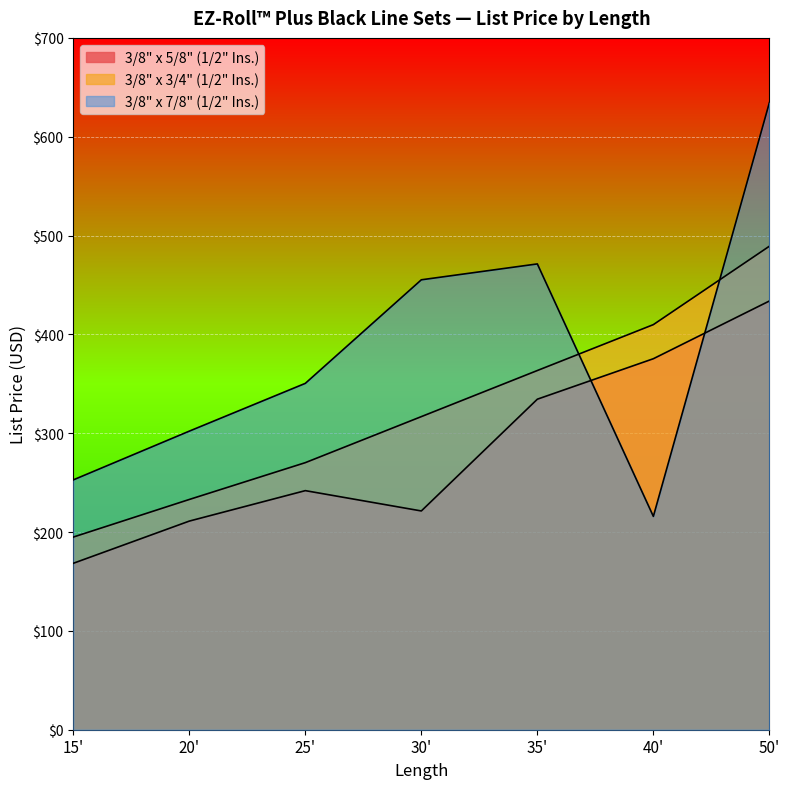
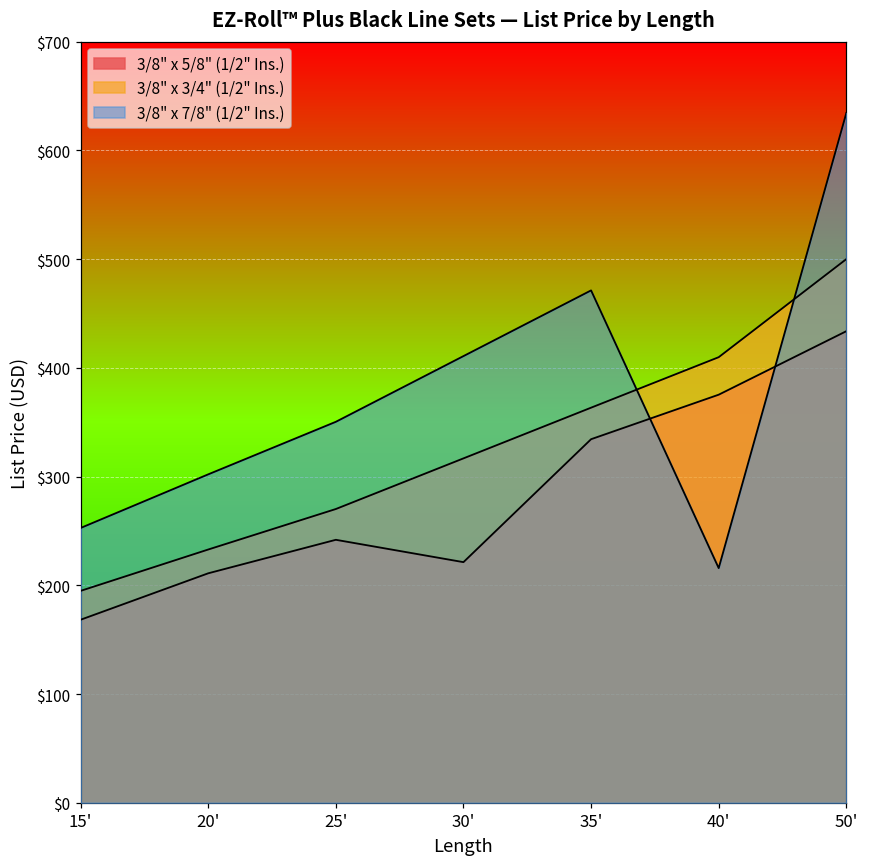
  {
    "3/8\" x 5/8\" (1/2\" Ins.)": {
      "15'": "$170",
      "20'": "$210",
      "25'": "$240",
      "30'": "$220",
      "35'": "$330",
      "40'": "$380",
      "50'": "$430"
    },
    "3/8\" x 3/4\" (1/2\" Ins.)": {
      "15'": "$190",
      "20'": "$230",
      "25'": "$270",
      "30'": "$320",
      "35'": "$360",
      "40'": "$410",
-     "50'": "$490"
+     "50'": "$500"
    },
    "3/8\" x 7/8\" (1/2\" Ins.)": {
      "15'": "$250",
      "20'": "$300",
      "25'": "$350",
-     "30'": "$460",
+     "30'": "$410",
      "35'": "$470",
      "40'": "$220",
      "50'": "$630"
    }
  }
